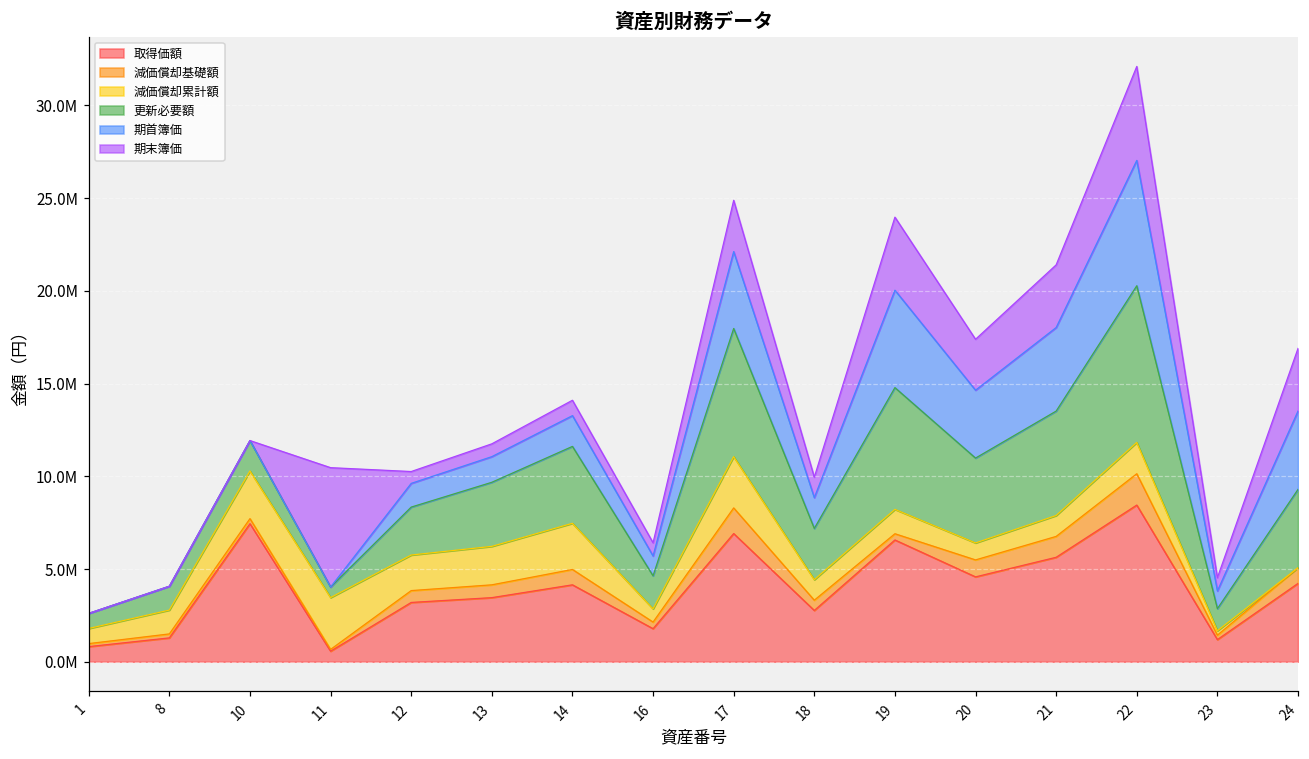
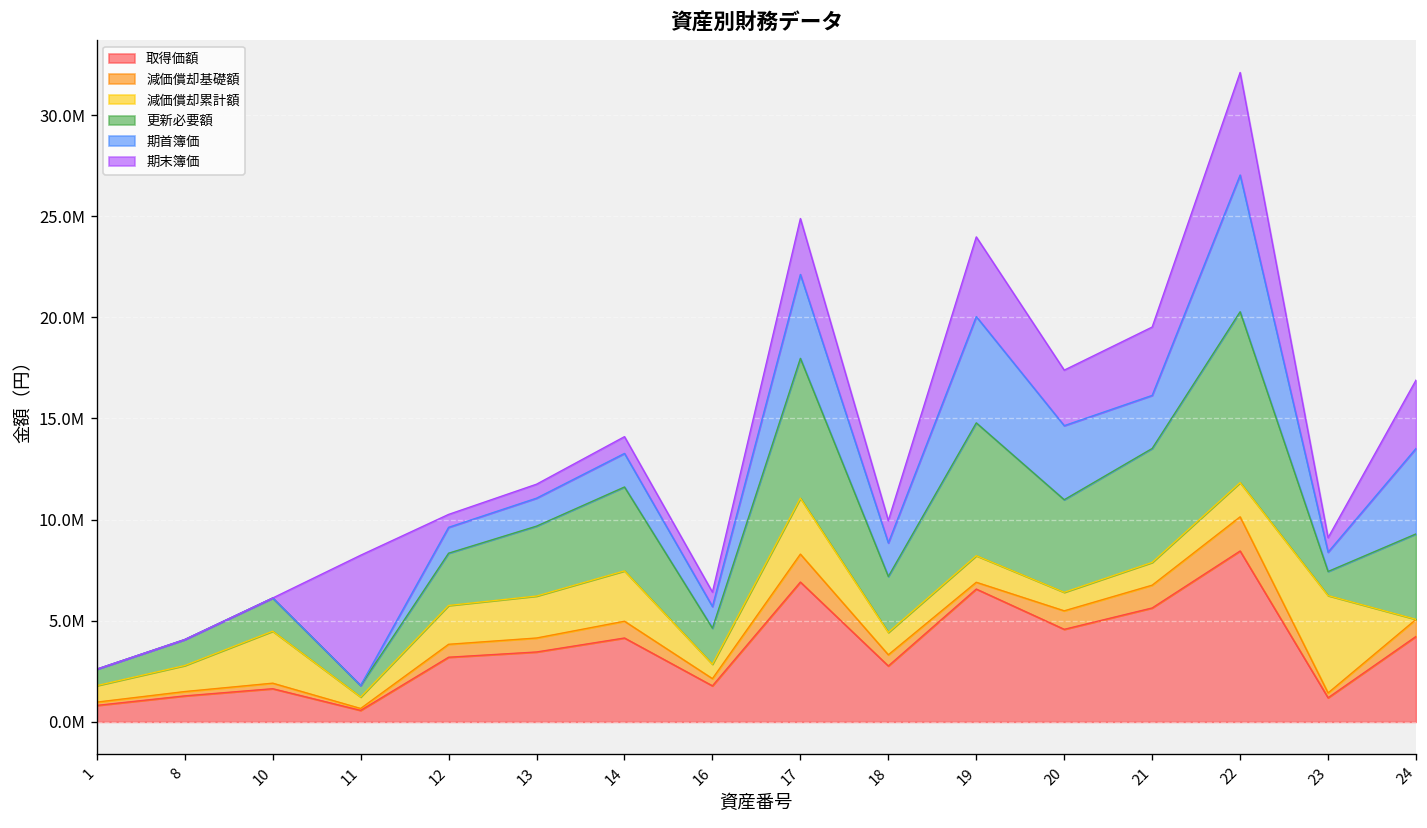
  {
    "取得価額": {
      "1": 800000,
      "8": 1300000,
-     "10": 7400000,
+     "10": 1600000,
      "12": 3200000,
      "13": 3500000,
      "14": 4100000,
      "16": 1800000,
      "17": 6900000,
      "18": 2800000,
      "19": 6600000,
      "20": 4600000,
      "21": 5600000,
      "22": 8400000,
      "23": 1200000,
      "24": 4200000
    },
    "減価償却基礎額": {
      "1": 200000,
      "8": 200000,
      "10": 300000,
      "12": 600000,
      "13": 700000,
      "14": 800000,
      "16": 400000,
      "17": 1400000,
      "18": 600000,
      "19": 300000,
      "20": 900000,
      "21": 1100000,
      "22": 1700000,
      "23": 200000
    },
    "減価償却累計額": {
      "1": 800000,
      "8": 1300000,
      "10": 2600000,
-     "11": 2800000,
+     "11": 600000,
      "12": 1900000,
      "13": 2100000,
      "14": 2500000,
      "16": 700000,
      "17": 2800000,
      "18": 1100000,
      "19": 1300000,
      "20": 900000,
      "21": 1100000,
      "22": 1700000,
-     "23": 200000
+     "23": 4800000
    },
    "更新必要額": {
      "12": 2600000,
      "13": 3500000,
      "14": 4100000,
      "16": 1800000,
      "17": 6900000,
      "18": 2800000,
      "19": 6600000,
      "20": 4600000,
      "21": 5600000,
      "22": 8400000,
      "23": 1200000,
      "24": 4200000
    },
    "期首簿価": {
      "12": 1300000,
      "13": 1400000,
      "14": 1700000,
      "16": 1100000,
      "17": 4100000,
      "18": 1700000,
      "19": 5300000,
      "20": 3700000,
-     "21": 4500000,
+     "21": 2600000,
      "22": 6800000,
      "23": 1000000,
      "24": 4200000
    },
    "期末簿価": {
      "11": 6400000,
      "12": 600000,
      "13": 700000,
      "14": 800000,
      "16": 700000,
      "17": 2800000,
      "18": 1100000,
      "19": 3900000,
      "20": 2700000,
      "21": 3400000,
      "22": 5100000,
      "23": 700000,
      "24": 3400000
    }
  }
